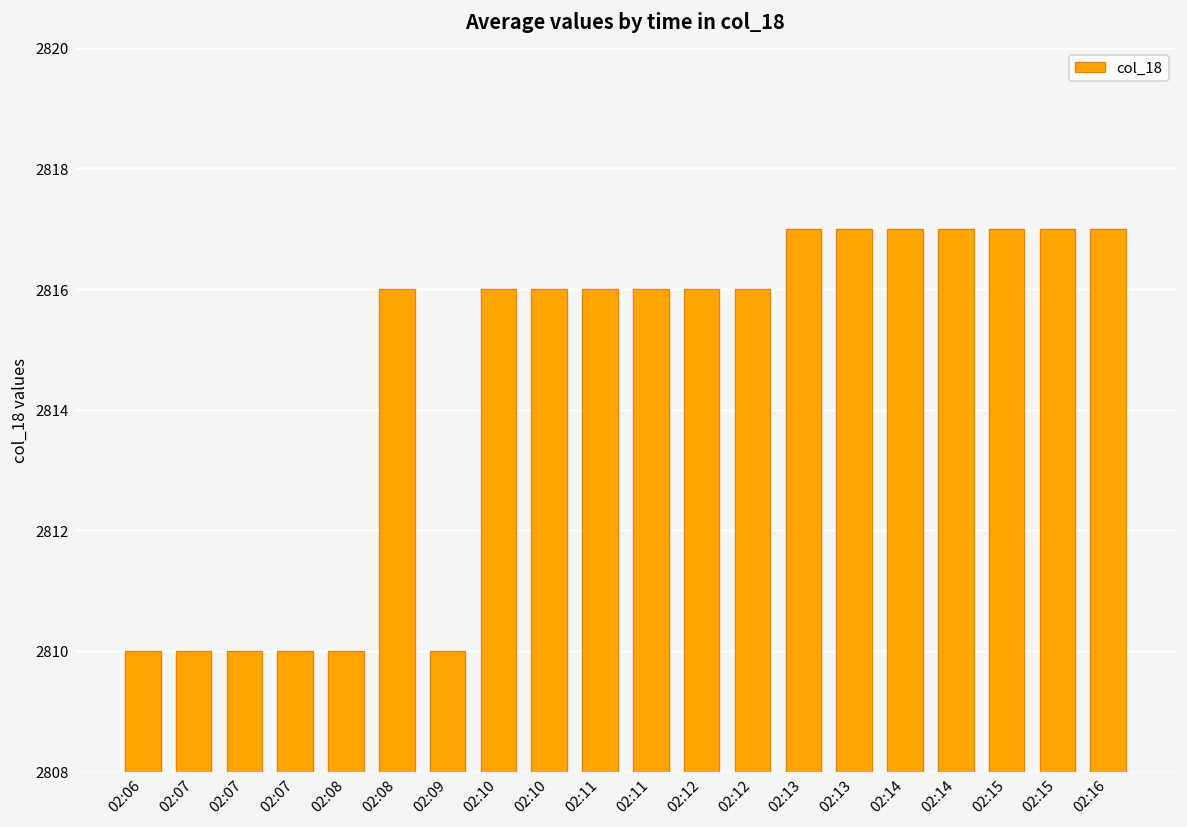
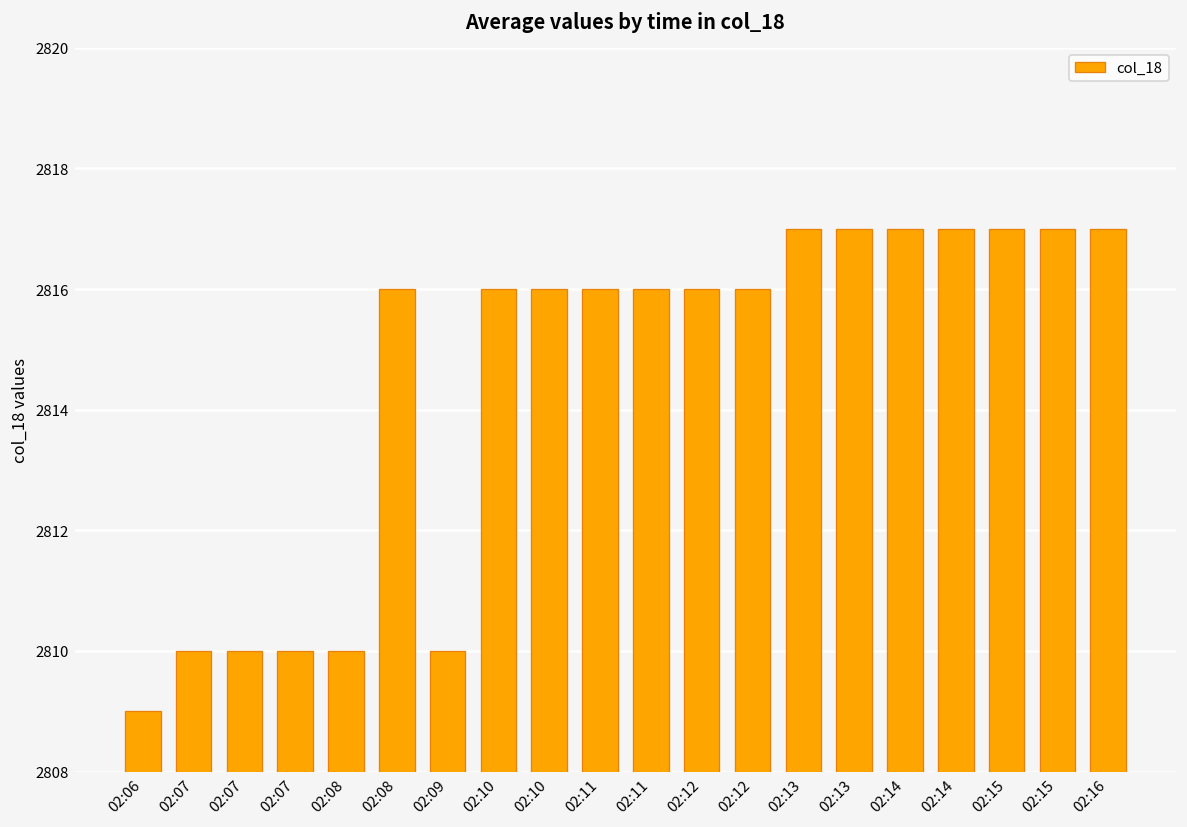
  {
-   "02:06": 2810,
+   "02:06": 2809,
    "02:09": 2810,
    "02:16": 2817
  }
